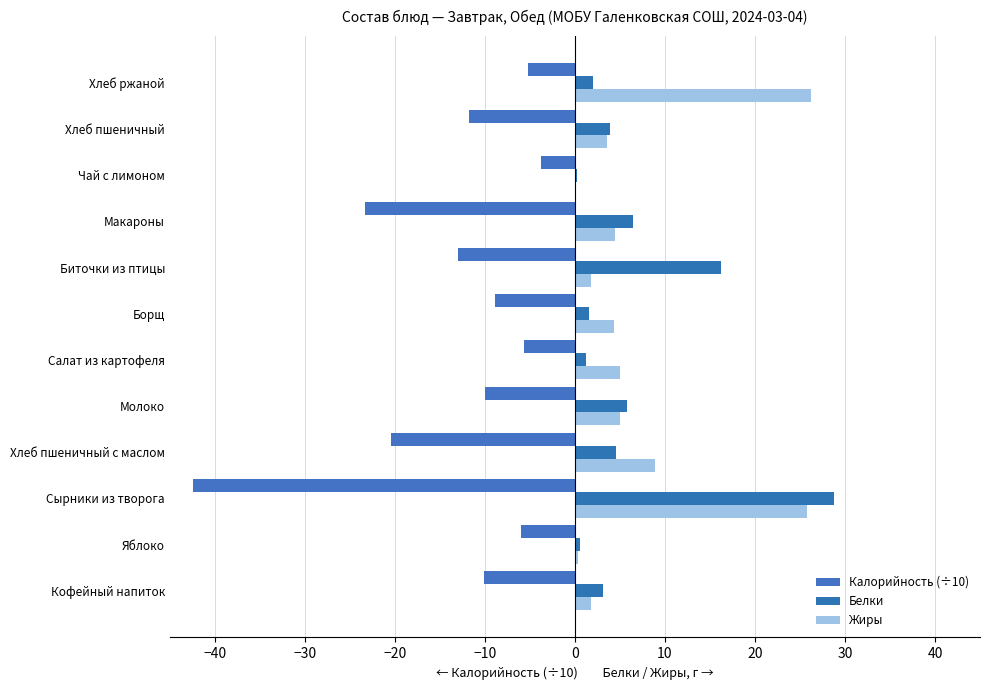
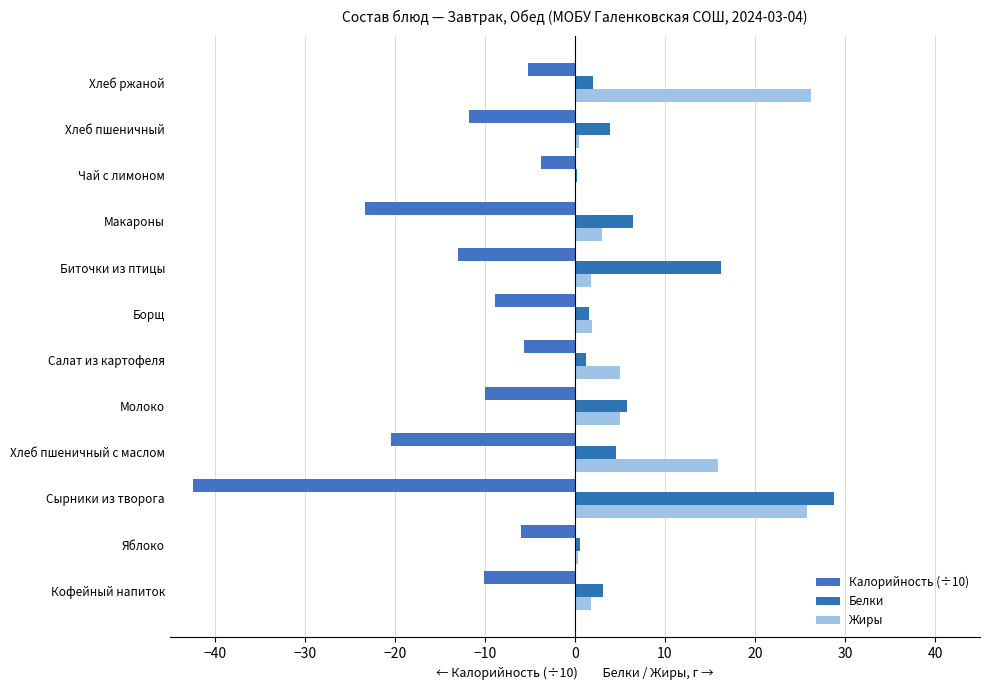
  {
    "Жиры": {
      "Хлеб ржаной": 26,
-     "Хлеб пшеничный": 4,
+     "Хлеб пшеничный": 1,
      "Чай с лимоном": 0,
-     "Макароны": 4,
+     "Макароны": 3,
      "Биточки из птицы": 2,
-     "Борщ": 4,
+     "Борщ": 2,
      "Салат из картофеля": 5,
      "Молоко": 5,
-     "Хлеб пшеничный с маслом": 9,
+     "Хлеб пшеничный с маслом": 16,
      "Сырники из творога": 26,
      "Яблоко": 0,
      "Кофейный напиток": 2
    }
  }
